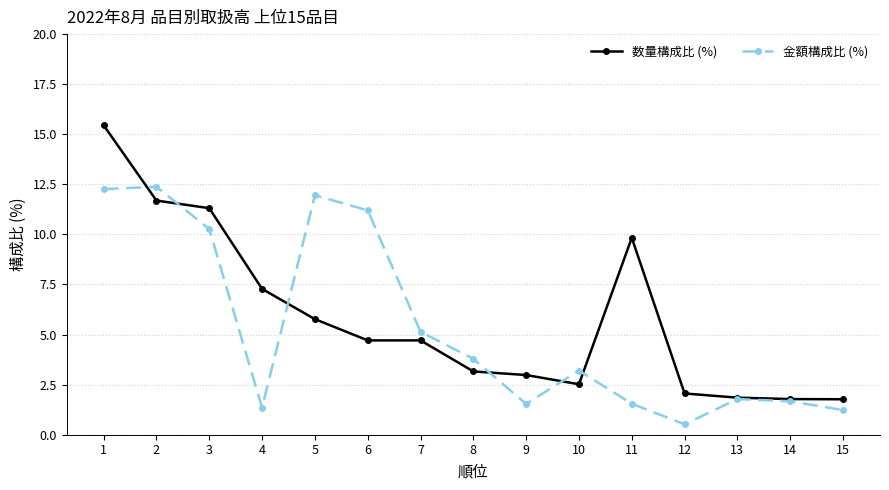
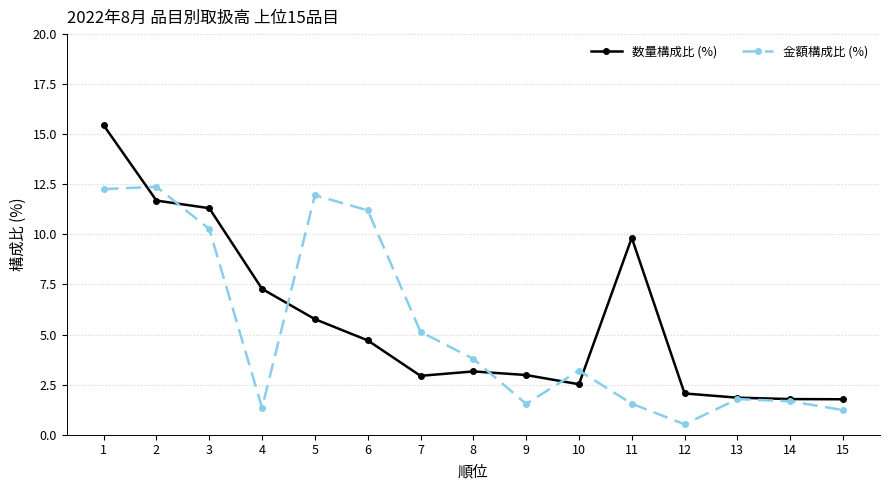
  {
    "数量構成比 (%)": {
      "1": 15.5,
      "2": 11.7,
      "3": 11.3,
      "4": 7.3,
      "5": 5.8,
      "6": 4.7,
-     "7": 4.7,
+     "7": 2.9,
      "8": 3.2,
      "9": 3.0,
      "10": 2.5,
      "11": 9.8,
      "12": 2.1,
      "15": 1.8
    },
    "金額構成比 (%)": {
      "1": 12.3,
      "2": 12.4,
      "3": 10.3,
      "4": 1.4,
      "5": 12.0,
      "6": 11.2,
      "7": 5.1,
      "8": 3.8,
      "9": 1.5,
      "10": 3.2,
      "11": 1.6,
      "12": 0.5,
      "15": 1.2
    }
  }
